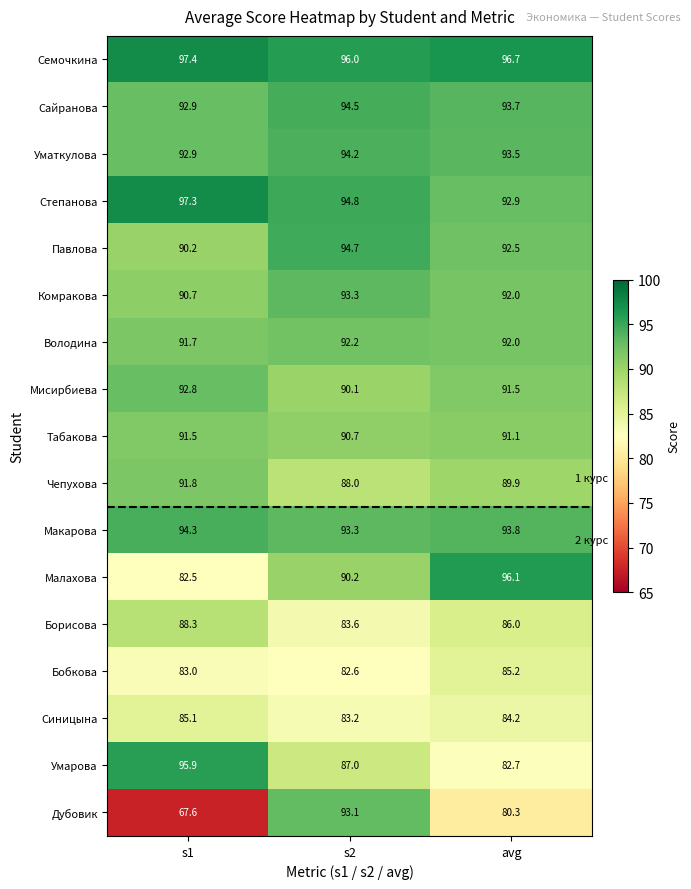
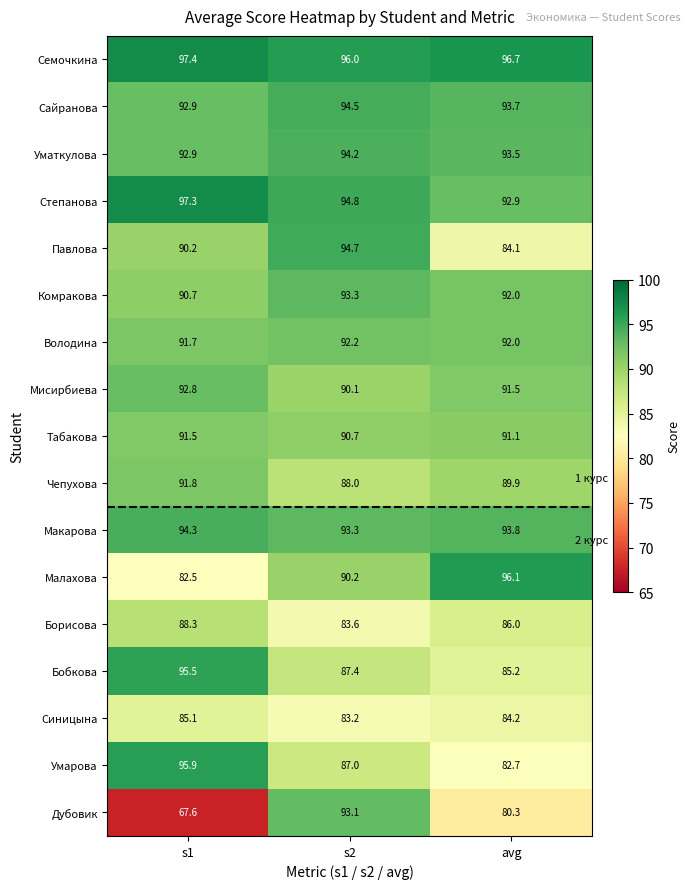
  {
    "Семочкина": {
      "s1": 97.4,
      "s2": 96.0,
      "avg": 96.7
    },
    "Сайранова": {
      "s1": 92.9,
      "s2": 94.5,
      "avg": 93.7
    },
    "Уматкулова": {
      "s1": 92.9,
      "s2": 94.2,
      "avg": 93.5
    },
    "Степанова": {
      "s1": 97.3,
      "s2": 94.8,
      "avg": 92.9
    },
    "Павлова": {
      "s1": 90.2,
      "s2": 94.7,
-     "avg": 92.5
+     "avg": 84.1
    },
    "Комракова": {
      "s1": 90.7,
      "s2": 93.3,
      "avg": 92.0
    },
    "Володина": {
      "s1": 91.7,
      "s2": 92.2,
      "avg": 92.0
    },
    "Мисирбиева": {
      "s1": 92.8,
      "s2": 90.1,
      "avg": 91.5
    },
    "Табакова": {
      "s1": 91.5,
      "s2": 90.7,
      "avg": 91.1
    },
    "Чепухова": {
      "s1": 91.8,
      "s2": 88.0
    },
    "Макарова": {
      "s1": 94.3,
      "s2": 93.3
    },
    "Малахова": {
      "s1": 82.5,
      "s2": 90.2,
      "avg": 96.1
    },
    "Борисова": {
      "s1": 88.3,
      "s2": 83.6,
      "avg": 86.0
    },
    "Бобкова": {
-     "s1": 83.0,
-     "s2": 82.6,
+     "s1": 95.5,
+     "s2": 87.4,
      "avg": 85.2
    },
    "Синицына": {
      "s1": 85.1,
      "s2": 83.2,
      "avg": 84.2
    },
    "Умарова": {
      "s1": 95.9,
      "s2": 87.0,
      "avg": 82.7
    },
    "Дубовик": {
      "s1": 67.6,
      "s2": 93.1,
      "avg": 80.3
    }
  }
